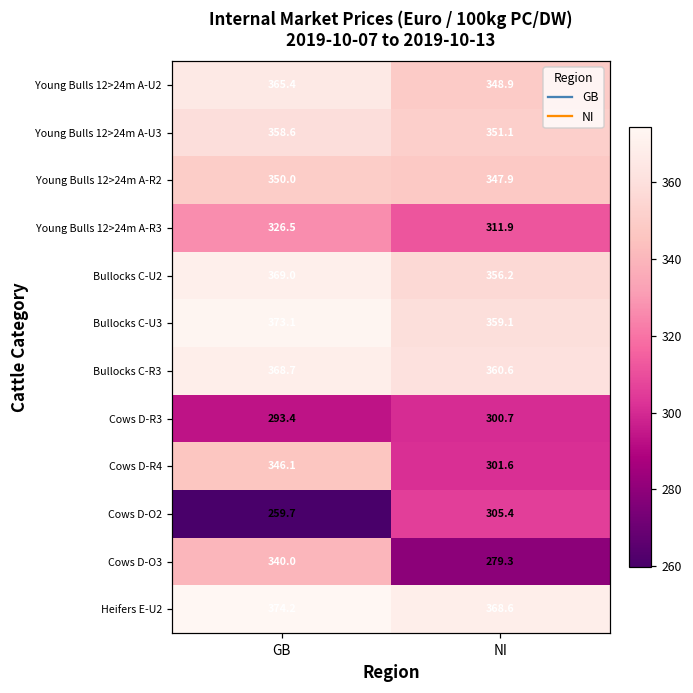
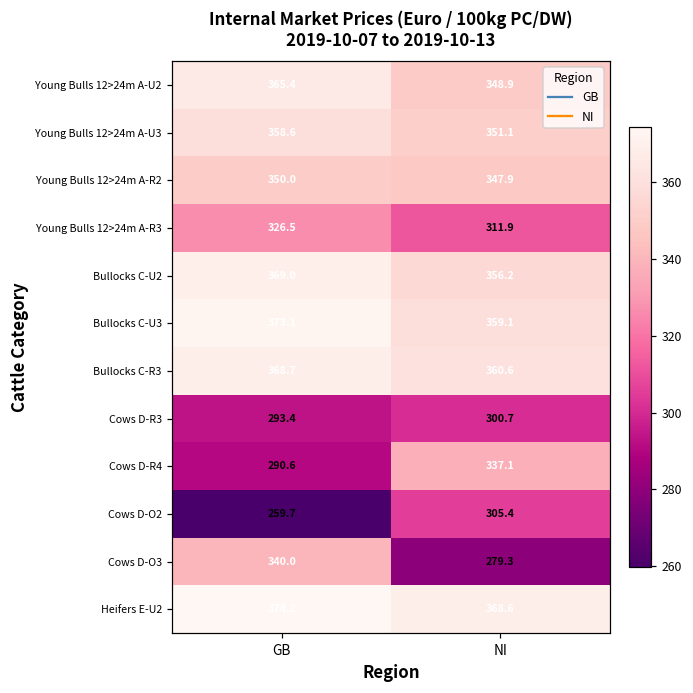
  {
    "Young Bulls 12>24m A-U2": {
      "NI": 348.9
    },
    "Young Bulls 12>24m A-U3": {
      "NI": 351.1
    },
    "Young Bulls 12>24m A-R2": {
      "GB": 350.0,
      "NI": 347.9
    },
    "Young Bulls 12>24m A-R3": {
      "GB": 326.5,
      "NI": 311.9
    },
    "Cows D-R3": {
      "GB": 293.4,
      "NI": 300.7
    },
    "Cows D-R4": {
-     "GB": 346.1,
-     "NI": 301.6
+     "GB": 290.6,
+     "NI": 337.1
    },
    "Cows D-O2": {
      "GB": 259.7,
      "NI": 305.4
    },
    "Cows D-O3": {
      "GB": 340.0,
      "NI": 279.3
    }
  }
